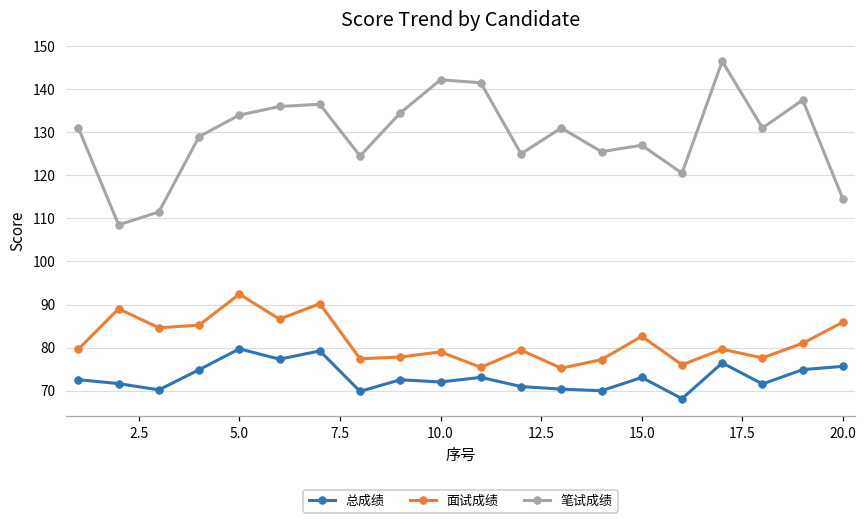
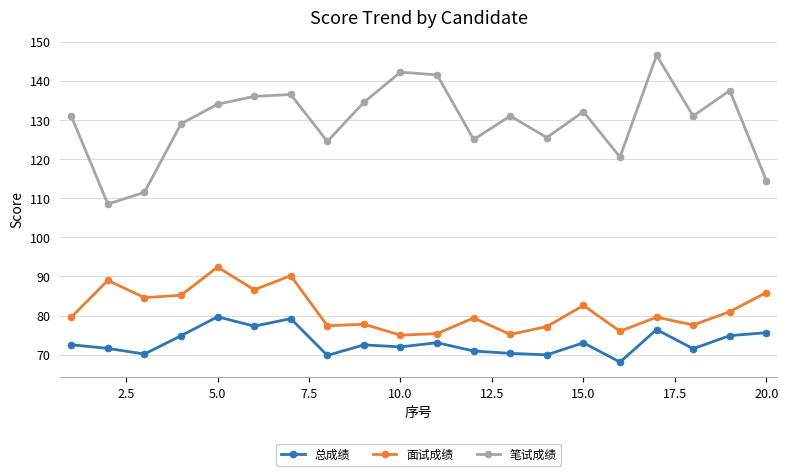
  {
    "总成绩": {
      "5.0": 80,
      "10.0": 72,
      "15.0": 73,
      "20.0": 76
    },
    "面试成绩": {
      "5.0": 92,
-     "10.0": 79,
+     "10.0": 75,
      "15.0": 83,
      "20.0": 86
    },
    "笔试成绩": {
      "5.0": 134,
      "10.0": 142,
-     "15.0": 127,
+     "15.0": 132,
      "20.0": 115
    }
  }
